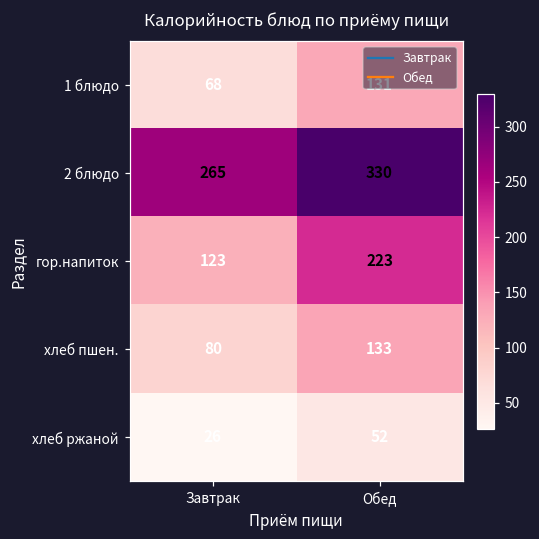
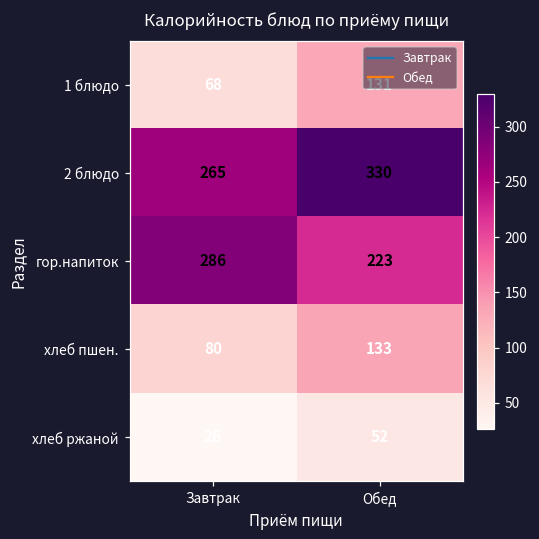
  {
    "2 блюдо": {
      "Завтрак": 265,
      "Обед": 330
    },
    "гор.напиток": {
-     "Завтрак": 123,
+     "Завтрак": 286,
      "Обед": 223
    },
    "хлеб пшен.": {
      "Обед": 133
    }
  }
